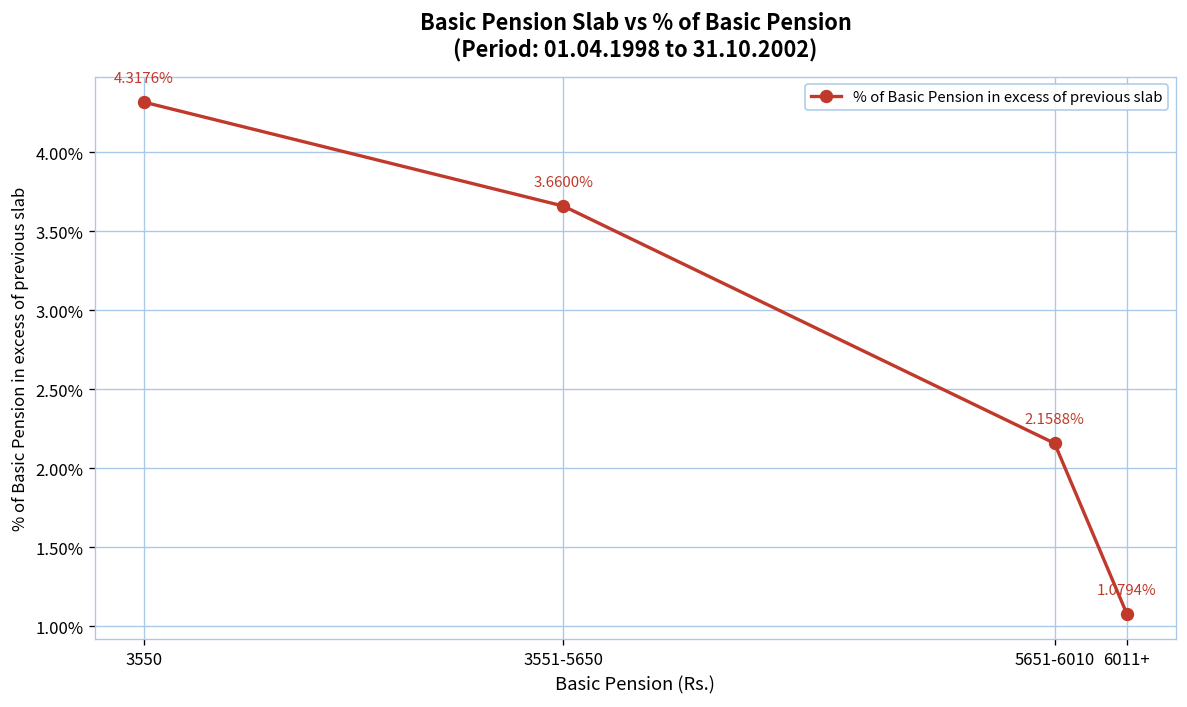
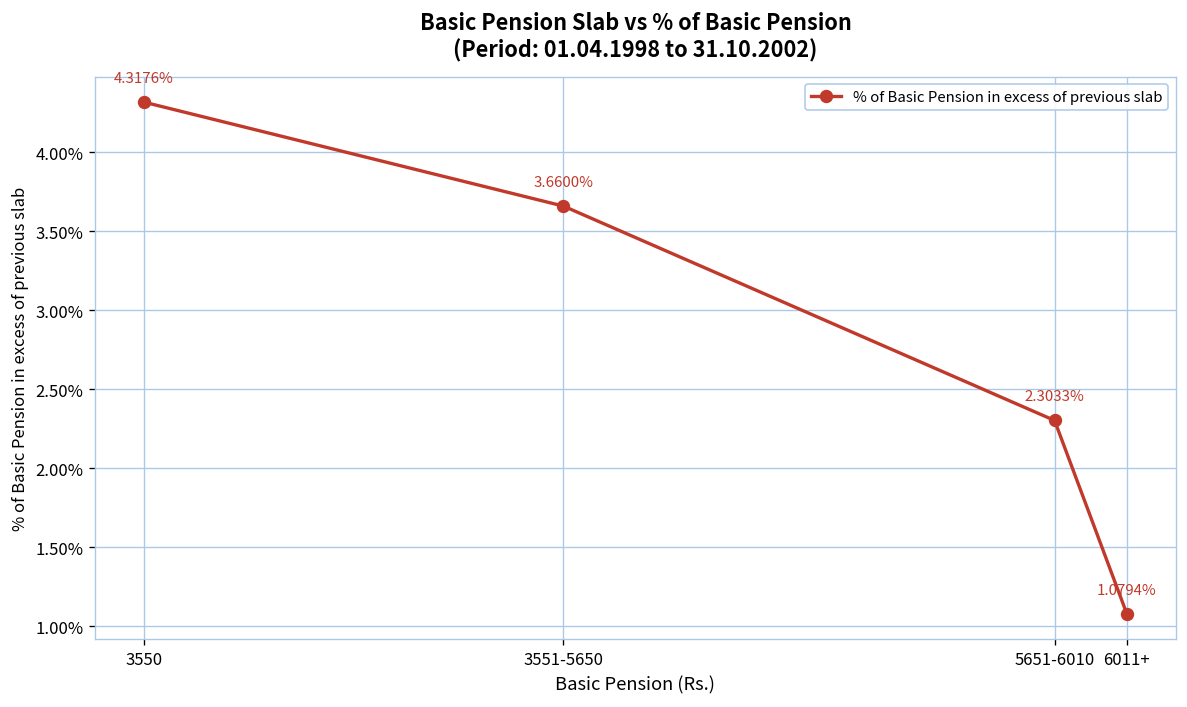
  {
    "3550": "4.3176%",
    "3551-5650": "3.6600%",
-   "5651-6010": "2.1588%",
+   "5651-6010": "2.3033%",
    "6011+": "1.0794%"
  }
